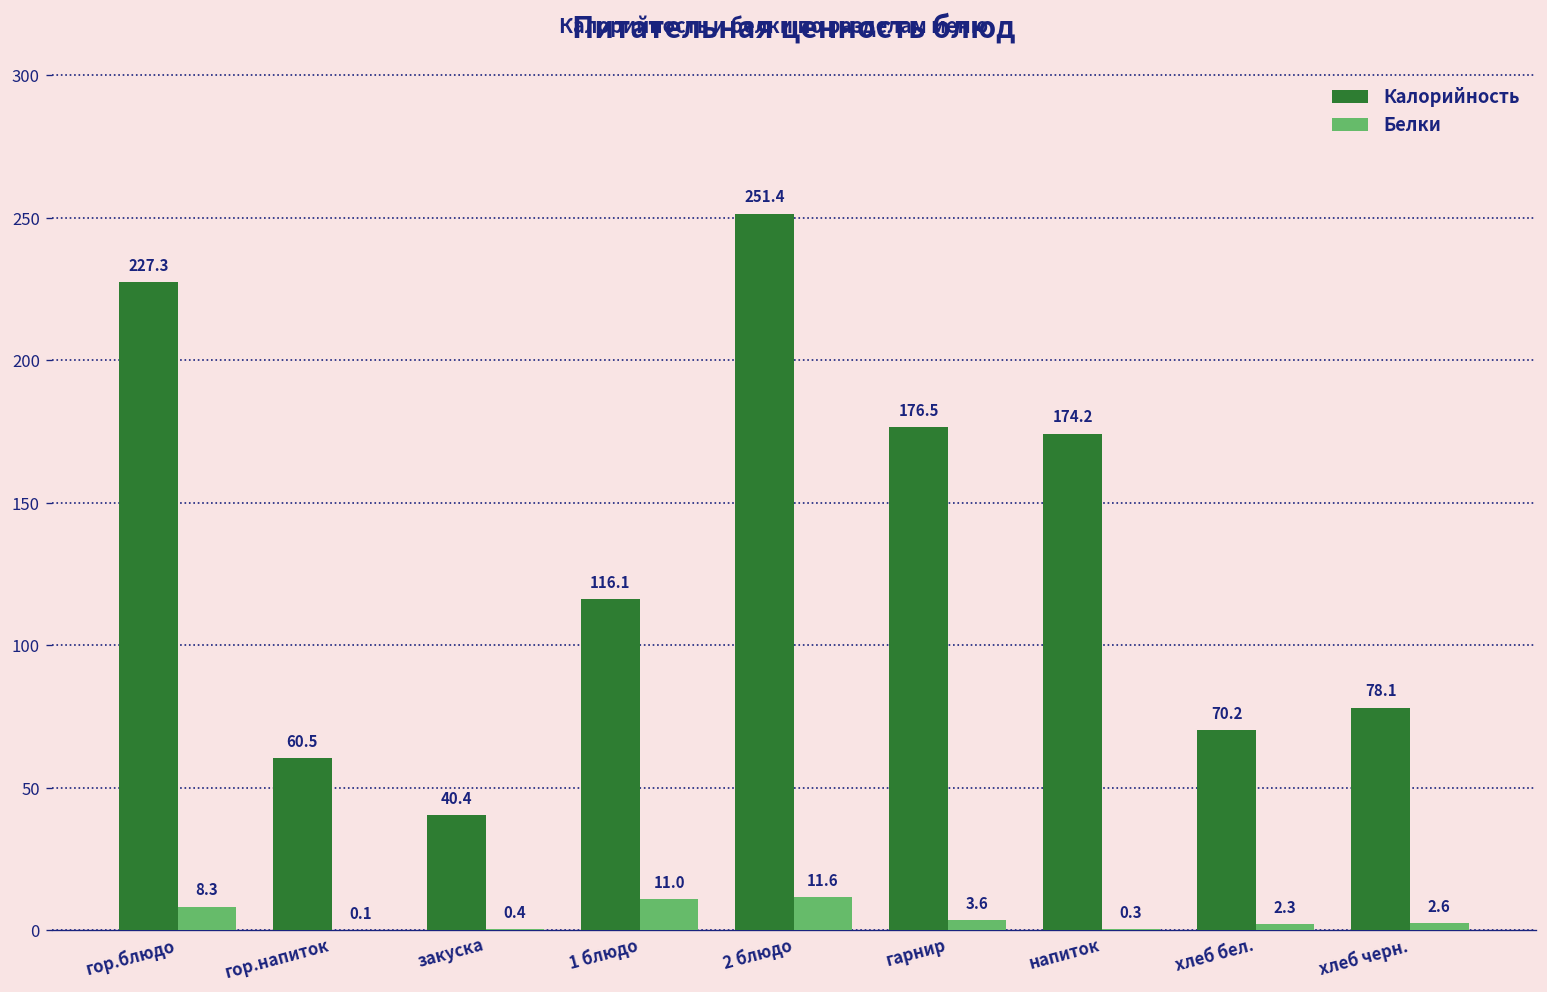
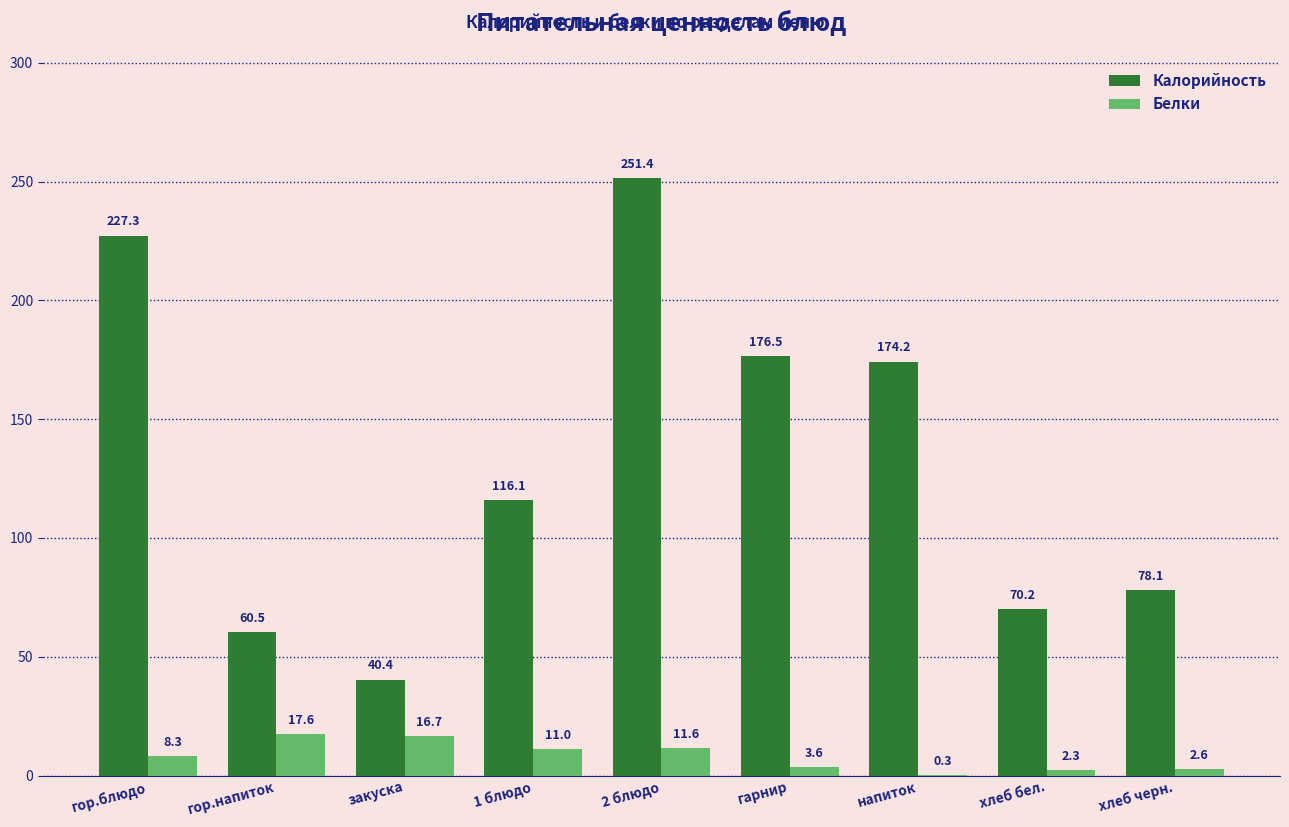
  {
    "Калорийность": {
      "гор.блюдо": 227.3,
      "гор.напиток": 60.5,
      "закуска": 40.4,
      "1 блюдо": 116.1,
      "2 блюдо": 251.4,
      "гарнир": 176.5,
      "напиток": 174.2,
      "хлеб бел.": 70.2,
      "хлеб черн.": 78.1
    },
    "Белки": {
      "гор.блюдо": 8.3,
-     "гор.напиток": 0.1,
-     "закуска": 0.4,
+     "гор.напиток": 17.6,
+     "закуска": 16.7,
      "1 блюдо": 11.0,
      "2 блюдо": 11.6,
      "гарнир": 3.6,
      "напиток": 0.3,
      "хлеб бел.": 2.3,
      "хлеб черн.": 2.6
    }
  }
